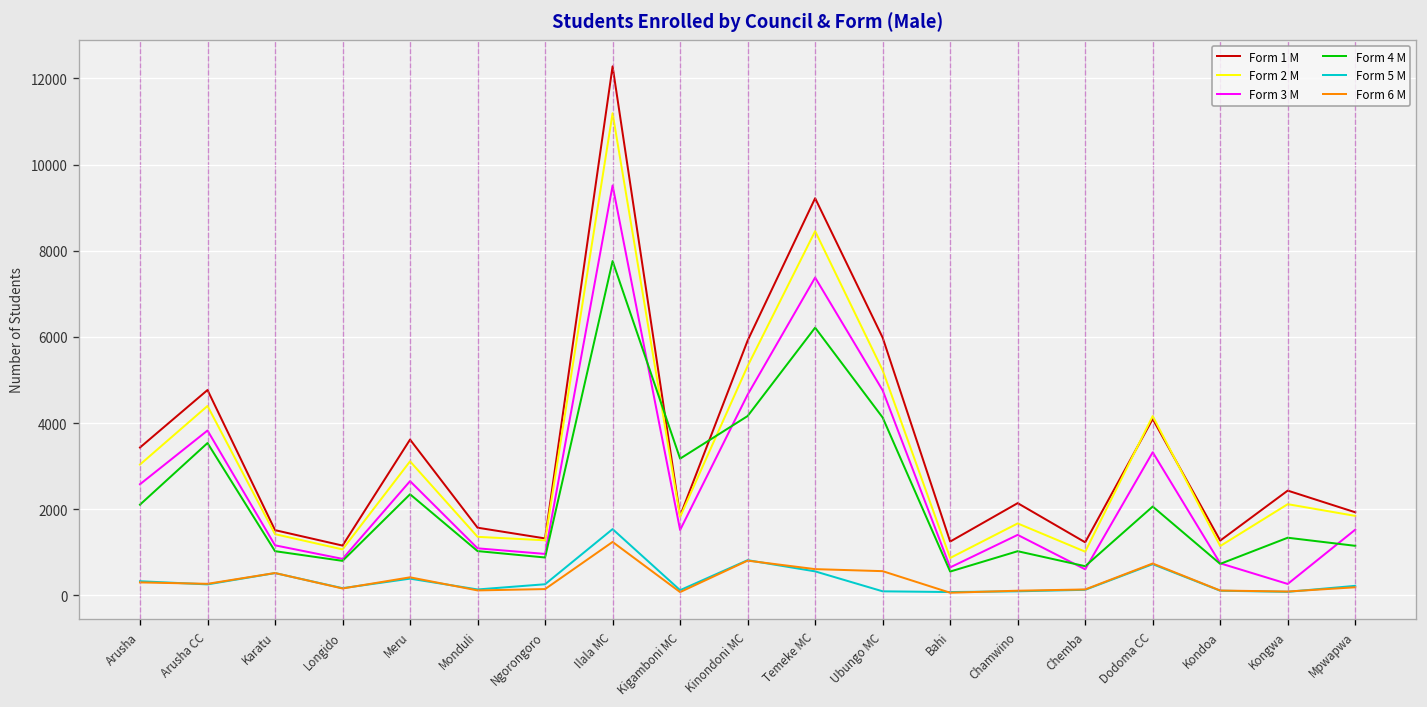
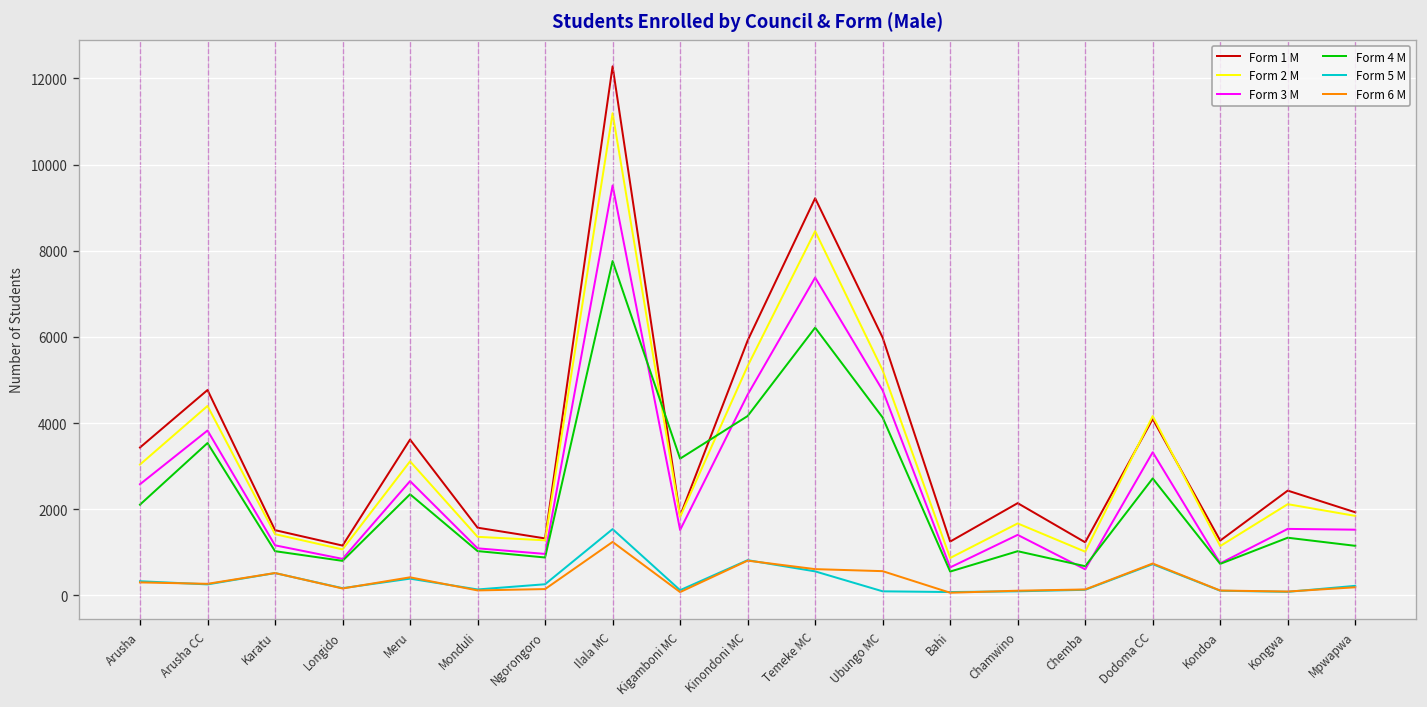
  {
    "Form 1 M": {
      "Arusha": 3400,
      "Arusha CC": 4800,
      "Karatu": 1500,
      "Longido": 1200,
      "Meru": 3600,
      "Monduli": 1600,
      "Ilala MC": 12300,
      "Kinondoni MC": 5900,
      "Temeke MC": 9200,
      "Ubungo MC": 6000,
      "Bahi": 1200,
      "Chamwino": 2100,
      "Chemba": 1200,
      "Kondoa": 1300,
      "Kongwa": 2400,
      "Mpwapwa": 1900
    },
    "Form 2 M": {
      "Arusha": 3000,
      "Arusha CC": 4400,
      "Karatu": 1400,
      "Longido": 1100,
      "Meru": 3100,
      "Monduli": 1400,
      "Ilala MC": 11200,
      "Kinondoni MC": 5300,
      "Temeke MC": 8500,
      "Ubungo MC": 5200,
      "Bahi": 900,
      "Chamwino": 1700,
      "Chemba": 1000,
      "Kondoa": 1100,
      "Kongwa": 2100,
      "Mpwapwa": 1800
    },
    "Form 3 M": {
      "Arusha": 2600,
      "Arusha CC": 3800,
      "Karatu": 1200,
      "Meru": 2700,
      "Ngorongoro": 1000,
      "Ilala MC": 9500,
      "Kigamboni MC": 1500,
      "Kinondoni MC": 4700,
      "Temeke MC": 7400,
      "Ubungo MC": 4800,
      "Bahi": 600,
      "Chamwino": 1400,
      "Chemba": 600,
      "Dodoma CC": 3300,
-     "Kongwa": 300,
+     "Kongwa": 1500,
      "Mpwapwa": 1500
    },
    "Form 4 M": {
      "Arusha": 2100,
      "Arusha CC": 3500,
      "Karatu": 1000,
      "Meru": 2300,
      "Ngorongoro": 900,
      "Ilala MC": 7800,
      "Kigamboni MC": 3200,
      "Kinondoni MC": 4200,
      "Temeke MC": 6200,
      "Ubungo MC": 4100,
      "Bahi": 600,
      "Chamwino": 1000,
      "Chemba": 700,
-     "Dodoma CC": 2100,
+     "Dodoma CC": 2700,
      "Kongwa": 1300,
      "Mpwapwa": 1100
    },
    "Form 5 M": {
      "Ngorongoro": 300,
      "Ilala MC": 1500,
      "Ubungo MC": 100
    },
    "Form 6 M": {
      "Ngorongoro": 100,
      "Ilala MC": 1200,
      "Ubungo MC": 600
    }
  }
